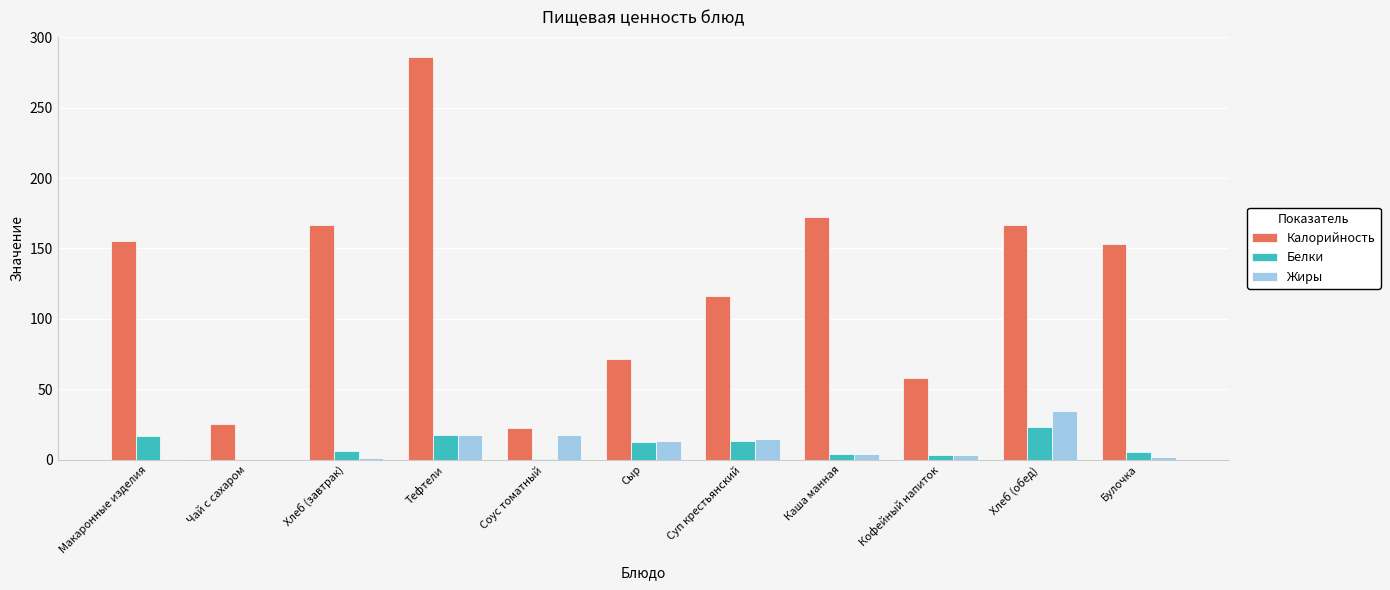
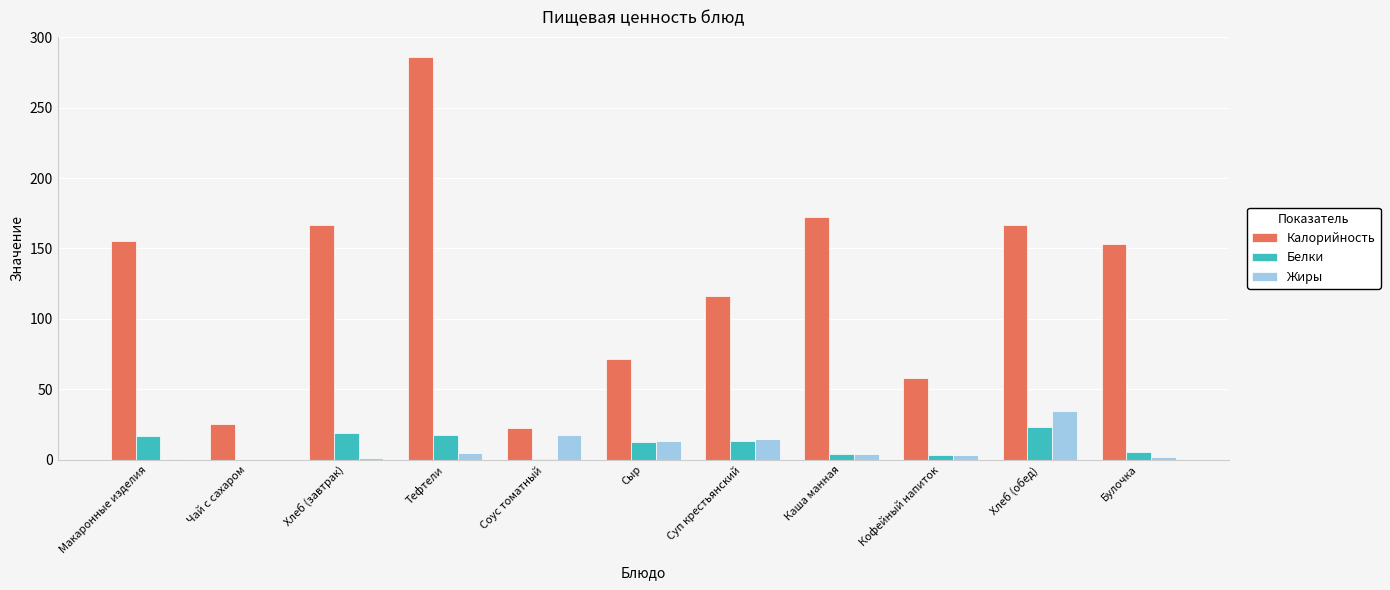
  {
    "Калорийность": {
      "Макаронные изделия": 155,
      "Чай с сахаром": 25,
      "Хлеб (завтрак)": 167,
      "Тефтели": 286,
      "Соус томатный": 22,
      "Сыр": 71,
      "Суп крестьянский": 116,
      "Каша манная": 173,
      "Кофейный напиток": 58,
      "Хлеб (обед)": 167,
      "Булочка": 153
    },
    "Белки": {
      "Макаронные изделия": 17,
      "Чай с сахаром": 0,
-     "Хлеб (завтрак)": 6,
+     "Хлеб (завтрак)": 19,
      "Тефтели": 18,
      "Сыр": 13,
      "Суп крестьянский": 14,
      "Каша манная": 4,
      "Кофейный напиток": 4,
      "Хлеб (обед)": 23,
      "Булочка": 5
    },
    "Жиры": {
      "Чай с сахаром": 0,
-     "Тефтели": 18,
+     "Тефтели": 5,
      "Соус томатный": 18,
      "Сыр": 14,
      "Суп крестьянский": 14,
      "Каша манная": 4,
      "Кофейный напиток": 3,
      "Хлеб (обед)": 35,
      "Булочка": 2
    }
  }
